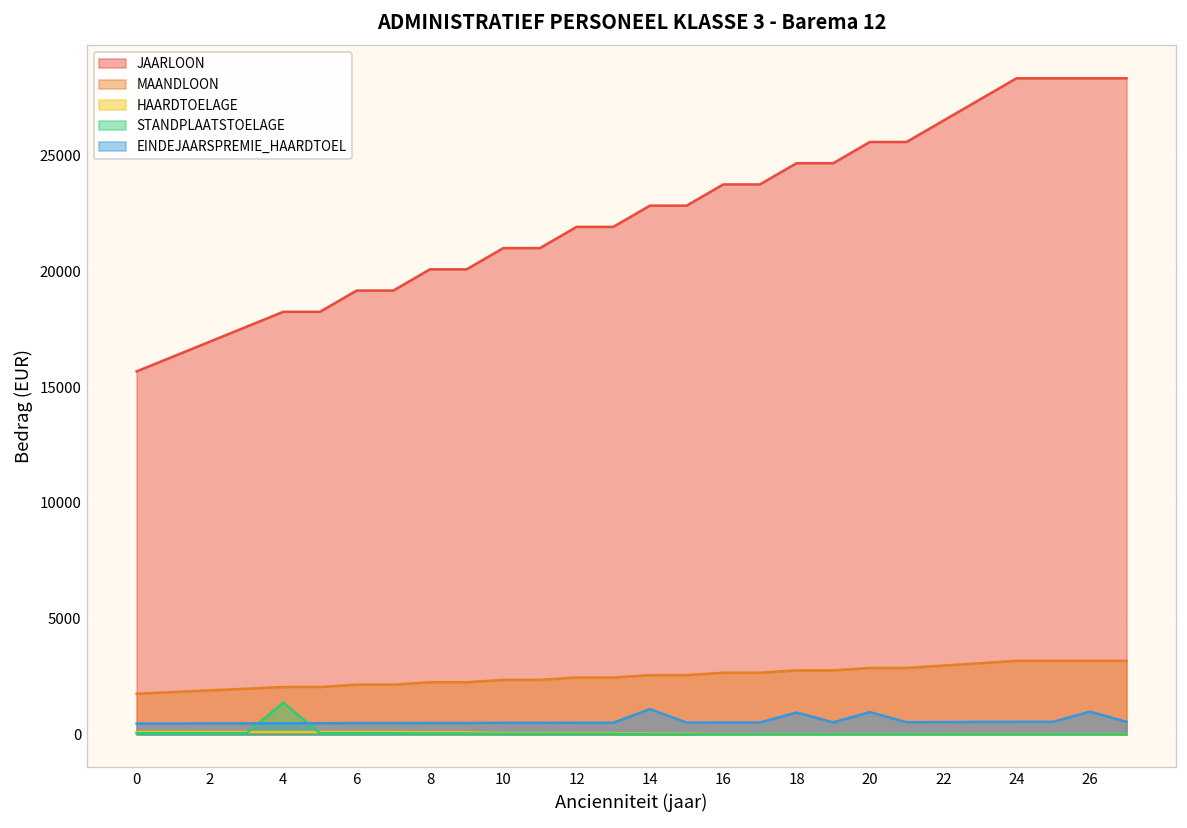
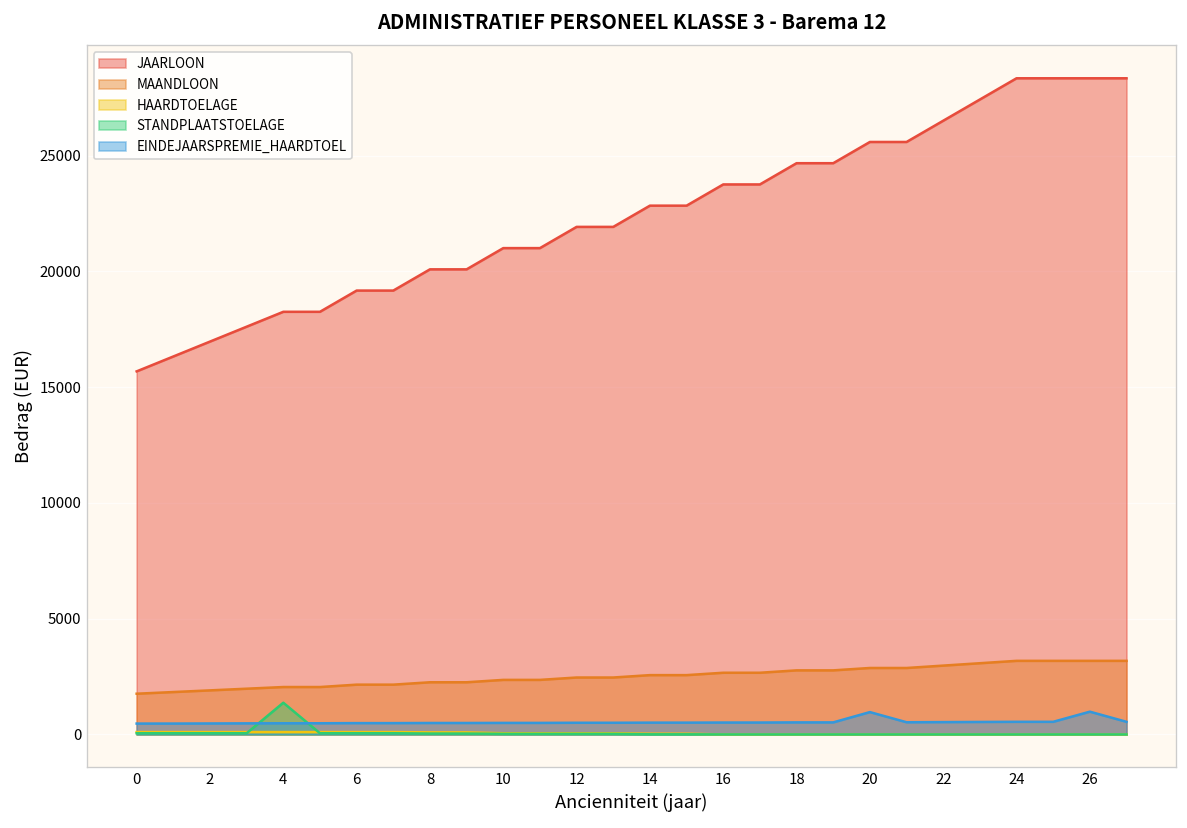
  {
    "STANDPLAATSTOELAGE": {
      "4": 1400
    },
    "EINDEJAARSPREMIE_HAARDTOEL": {
      "0": 500,
      "2": 500,
      "4": 500,
      "6": 500,
      "8": 500,
      "10": 500,
      "12": 500,
-     "14": 1100,
+     "14": 500,
      "16": 500,
-     "18": 900,
+     "18": 500,
      "20": 1000,
      "22": 500,
      "24": 500,
      "26": 1000
    }
  }
